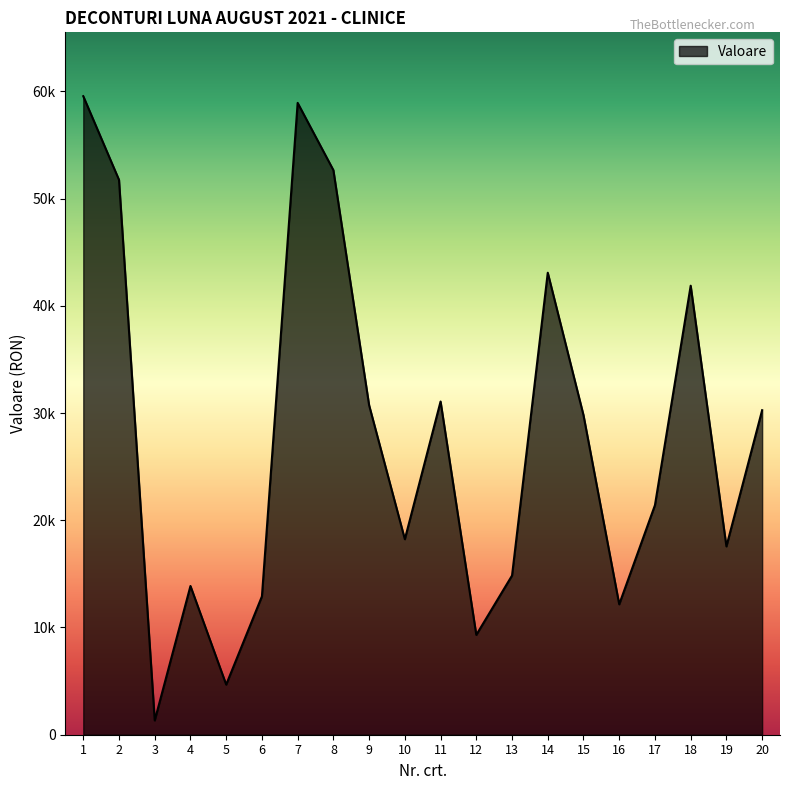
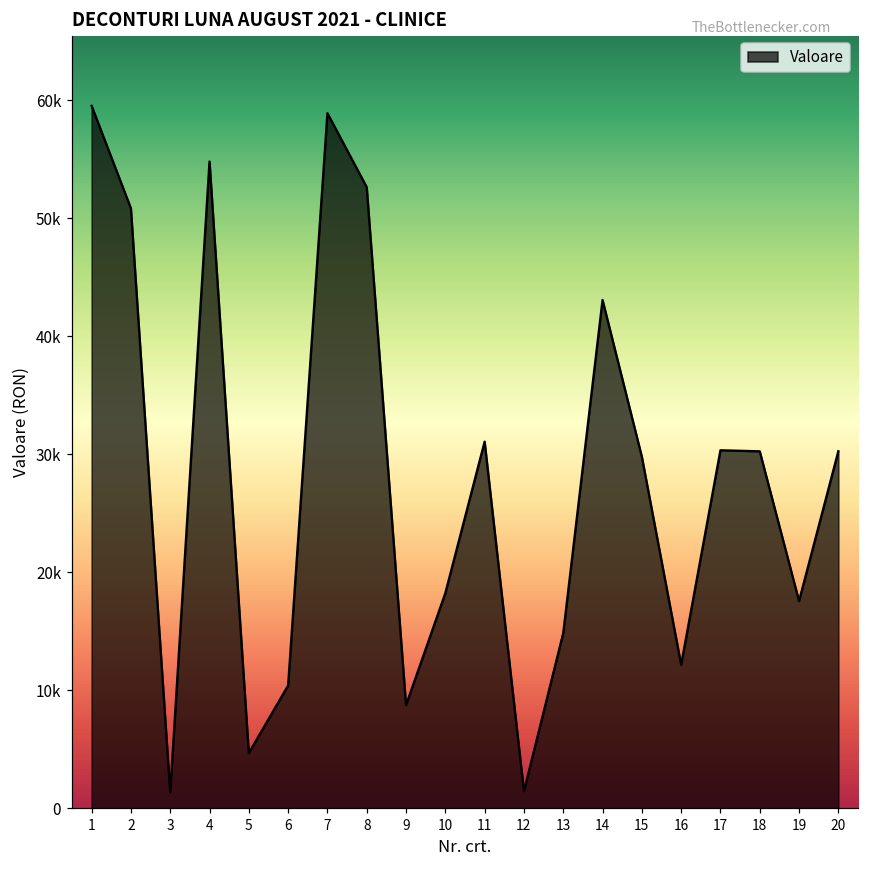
  {
    "1": 59500,
-   "2": 51700,
+   "2": 50900,
    "3": 1300,
-   "4": 13900,
+   "4": 54800,
    "5": 4700,
-   "6": 12900,
+   "6": 10400,
    "7": 58900,
    "8": 52700,
-   "9": 30700,
+   "9": 8700,
    "10": 18200,
    "11": 31100,
-   "12": 9300,
+   "12": 1400,
    "13": 14800,
    "14": 43100,
    "15": 29800,
    "16": 12200,
-   "17": 21400,
-   "18": 41900,
+   "17": 30300,
+   "18": 30300,
    "19": 17600,
    "20": 30300
  }
